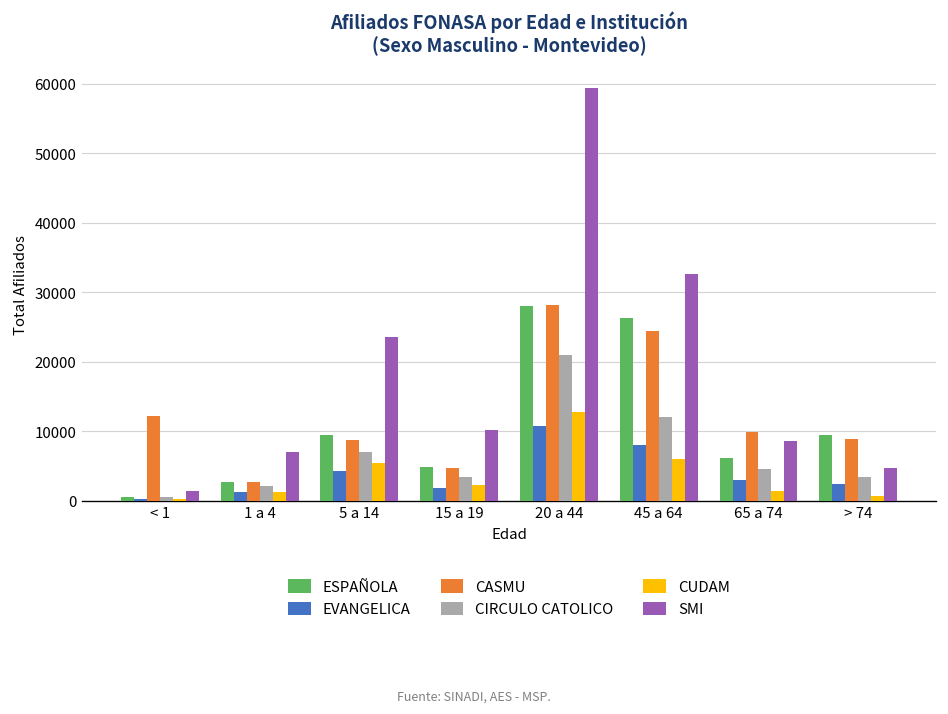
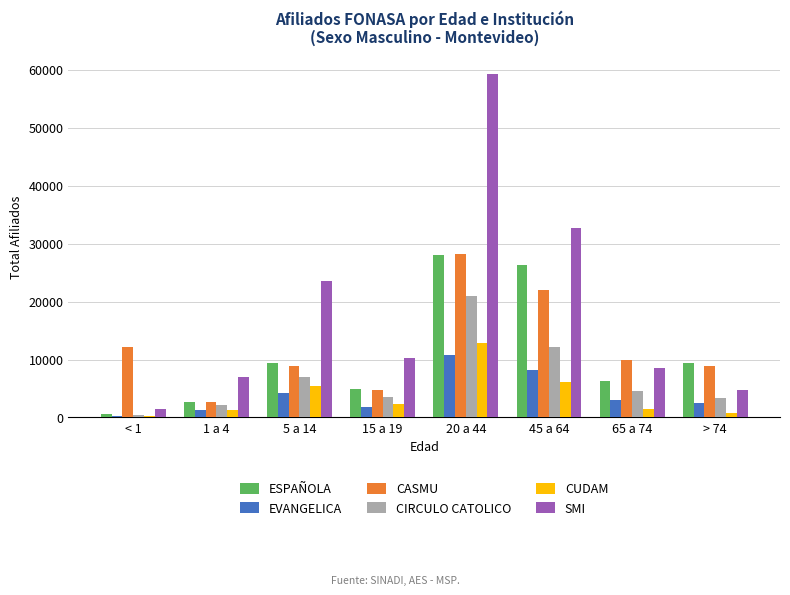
  {
    "ESPAÑOLA": {
      "< 1": 1000,
      "1 a 4": 3000,
      "5 a 14": 9000,
      "15 a 19": 5000,
      "20 a 44": 28000,
      "45 a 64": 26000,
      "65 a 74": 6000,
      "> 74": 9000
    },
    "EVANGELICA": {
      "1 a 4": 1000,
      "5 a 14": 4000,
      "15 a 19": 2000,
      "20 a 44": 11000,
      "45 a 64": 8000,
      "65 a 74": 3000,
      "> 74": 2000
    },
    "CASMU": {
      "< 1": 12000,
      "1 a 4": 3000,
      "5 a 14": 9000,
      "15 a 19": 5000,
      "20 a 44": 28000,
-     "45 a 64": 24000,
+     "45 a 64": 22000,
      "65 a 74": 10000,
      "> 74": 9000
    },
    "CIRCULO CATOLICO": {
      "< 1": 1000,
      "1 a 4": 2000,
      "5 a 14": 7000,
      "15 a 19": 4000,
      "20 a 44": 21000,
      "45 a 64": 12000,
      "65 a 74": 5000,
      "> 74": 3000
    },
    "CUDAM": {
      "1 a 4": 1000,
      "5 a 14": 5000,
      "15 a 19": 2000,
      "20 a 44": 13000,
      "45 a 64": 6000,
      "65 a 74": 1000,
      "> 74": 1000
    },
    "SMI": {
      "< 1": 1000,
      "1 a 4": 7000,
      "5 a 14": 24000,
      "15 a 19": 10000,
      "20 a 44": 59000,
      "45 a 64": 33000,
      "65 a 74": 9000,
      "> 74": 5000
    }
  }
